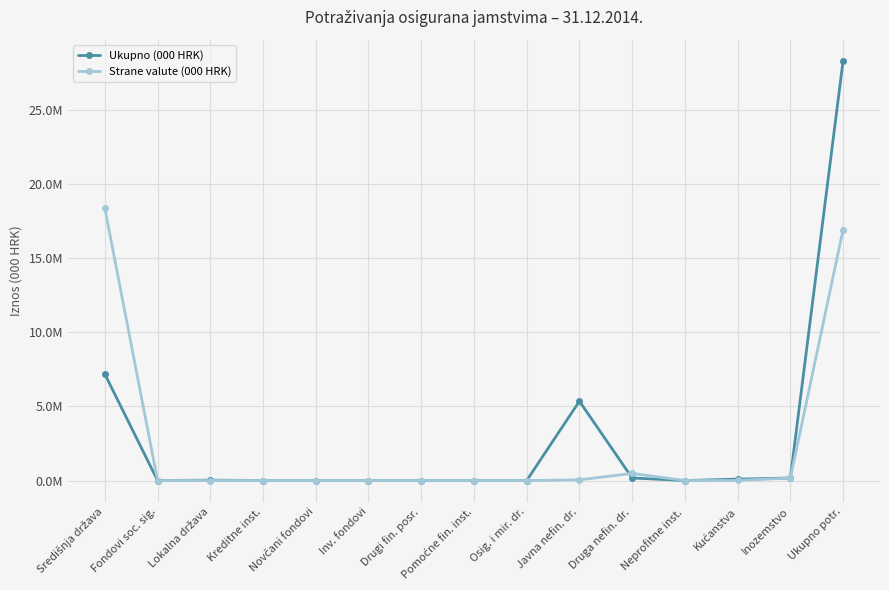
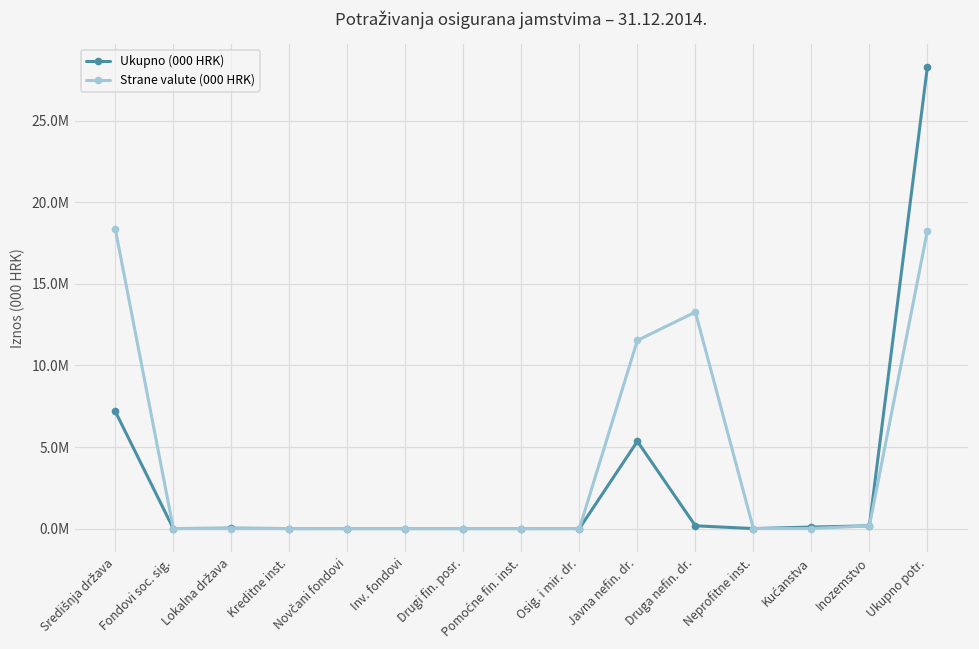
  {
    "Ukupno (000 HRK)": {
      "Središnja država": 7200000,
      "Javna nefin. dr.": 5300000,
      "Druga nefin. dr.": 200000,
      "Ukupno potr.": 28300000
    },
    "Strane valute (000 HRK)": {
      "Središnja država": 18400000,
-     "Javna nefin. dr.": 0,
-     "Druga nefin. dr.": 500000,
-     "Ukupno potr.": 16900000
+     "Javna nefin. dr.": 11500000,
+     "Druga nefin. dr.": 13300000,
+     "Ukupno potr.": 18300000
    }
  }
